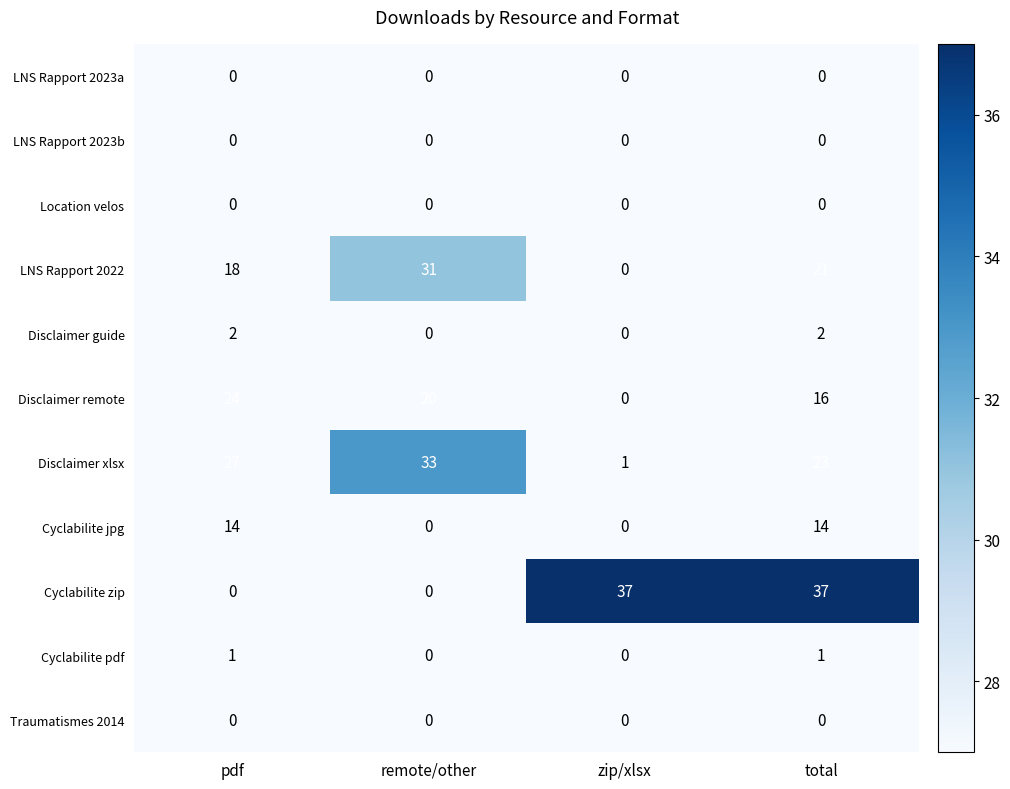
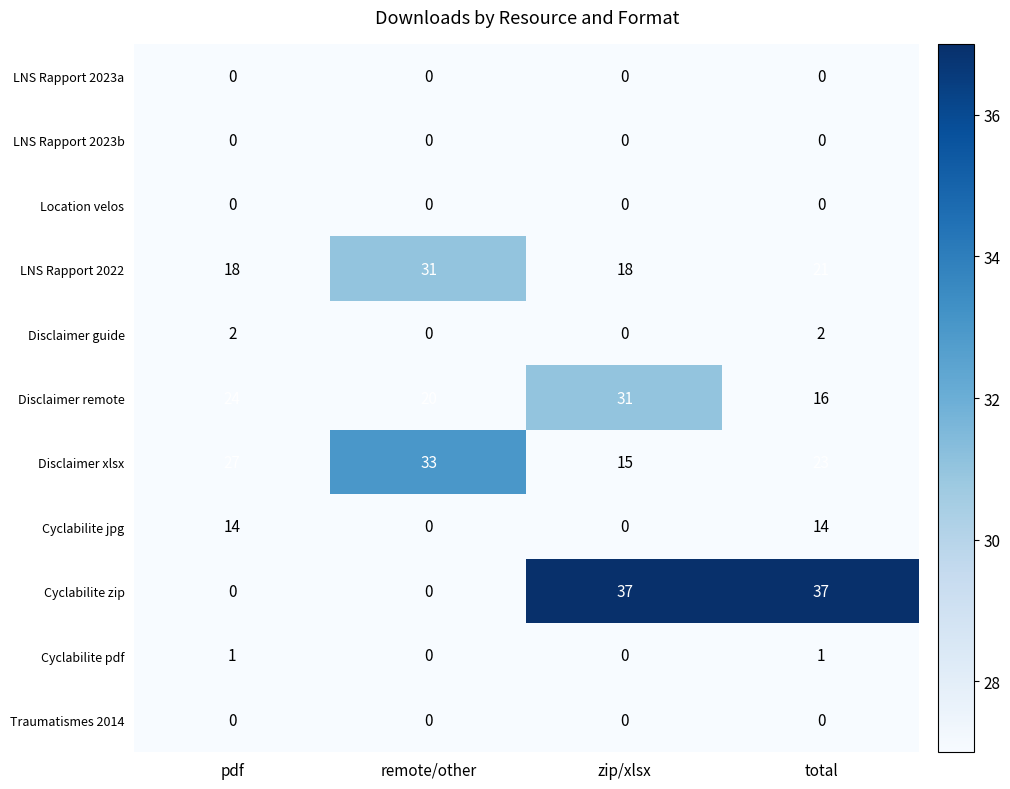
  {
    "LNS Rapport 2023a": {
      "pdf": 0,
      "remote/other": 0,
      "zip/xlsx": 0,
      "total": 0
    },
    "LNS Rapport 2023b": {
      "pdf": 0,
      "remote/other": 0,
      "zip/xlsx": 0,
      "total": 0
    },
    "Location velos": {
      "pdf": 0,
      "remote/other": 0,
      "zip/xlsx": 0,
      "total": 0
    },
    "LNS Rapport 2022": {
      "pdf": 18,
      "remote/other": 31,
-     "zip/xlsx": 0
+     "zip/xlsx": 18
    },
    "Disclaimer guide": {
      "pdf": 2,
      "remote/other": 0,
      "zip/xlsx": 0,
      "total": 2
    },
    "Disclaimer remote": {
-     "zip/xlsx": 0,
+     "zip/xlsx": 31,
      "total": 16
    },
    "Disclaimer xlsx": {
      "remote/other": 33,
-     "zip/xlsx": 1
+     "zip/xlsx": 15
    },
    "Cyclabilite jpg": {
      "pdf": 14,
      "remote/other": 0,
      "zip/xlsx": 0,
      "total": 14
    },
    "Cyclabilite zip": {
      "pdf": 0,
      "remote/other": 0,
      "zip/xlsx": 37,
      "total": 37
    },
    "Cyclabilite pdf": {
      "pdf": 1,
      "remote/other": 0,
      "zip/xlsx": 0,
      "total": 1
    },
    "Traumatismes 2014": {
      "pdf": 0,
      "remote/other": 0,
      "zip/xlsx": 0,
      "total": 0
    }
  }
